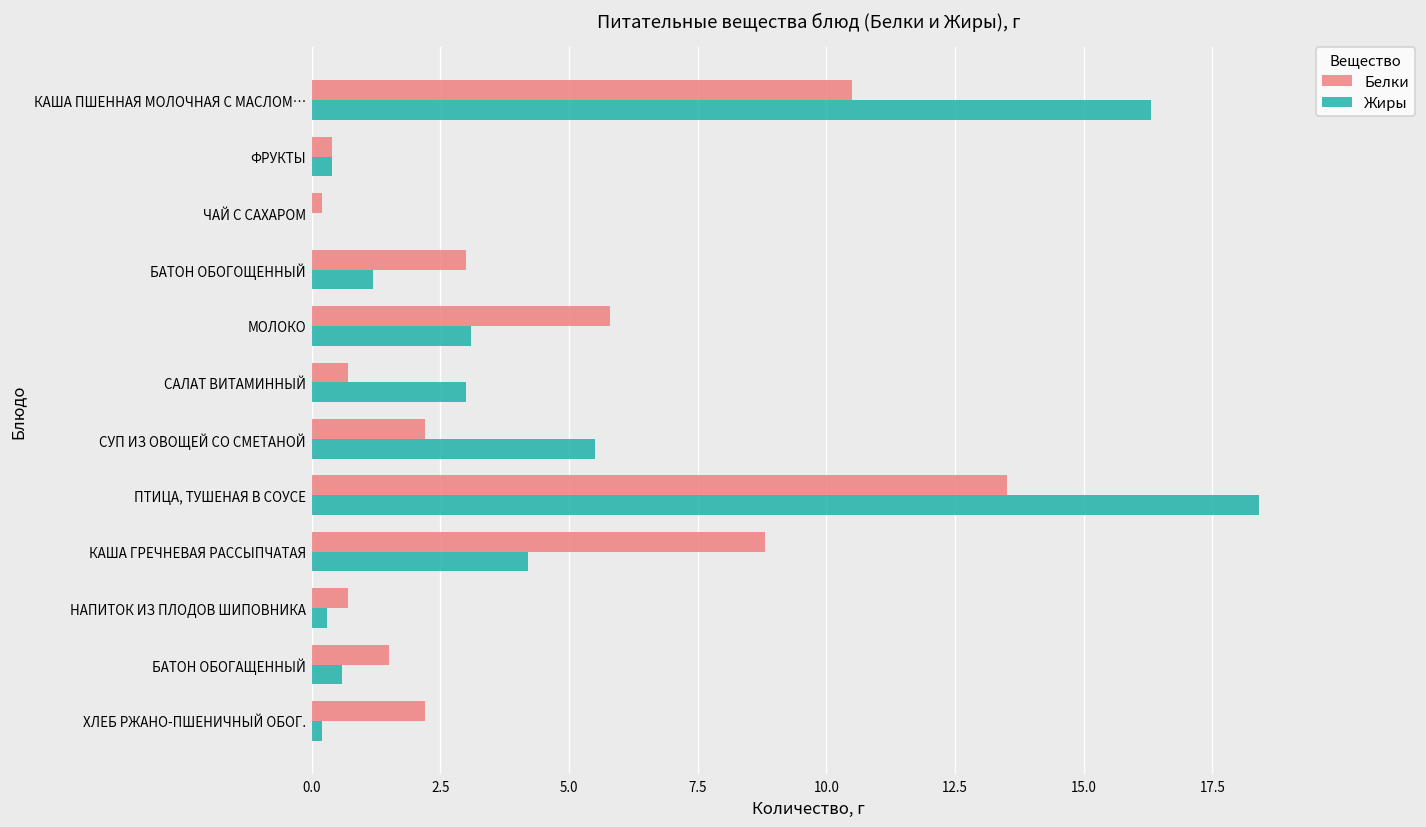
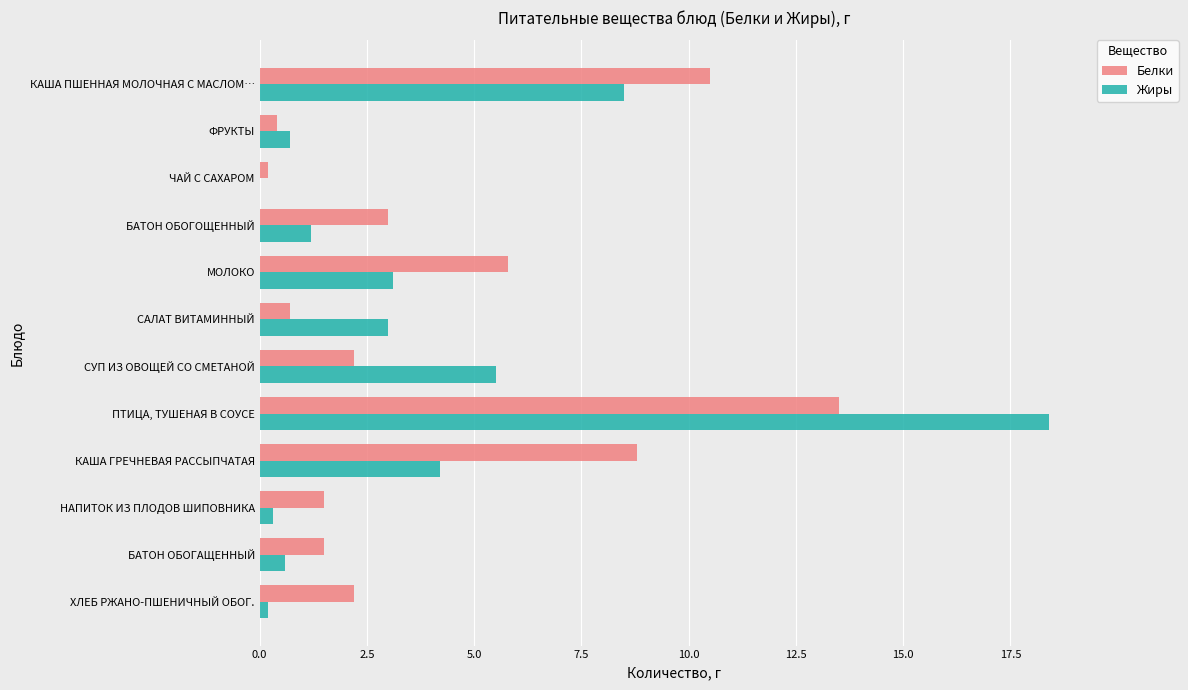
  {
    "Белки": {
      "КАША ПШЕННАЯ МОЛОЧНАЯ С МАСЛОМ…": 10.5,
      "ФРУКТЫ": 0.4,
      "ЧАЙ С САХАРОМ": 0.2,
      "БАТОН ОБОГОЩЕННЫЙ": 3.0,
      "МОЛОКО": 5.8,
      "САЛАТ ВИТАМИННЫЙ": 0.7,
      "СУП ИЗ ОВОЩЕЙ СО СМЕТАНОЙ": 2.2,
      "ПТИЦА, ТУШЕНАЯ В СОУСЕ": 13.5,
      "КАША ГРЕЧНЕВАЯ РАССЫПЧАТАЯ": 8.8,
-     "НАПИТОК ИЗ ПЛОДОВ ШИПОВНИКА": 0.7,
+     "НАПИТОК ИЗ ПЛОДОВ ШИПОВНИКА": 1.5,
      "БАТОН ОБОГАЩЕННЫЙ": 1.5,
      "ХЛЕБ РЖАНО-ПШЕНИЧНЫЙ ОБОГ.": 2.2
    },
    "Жиры": {
-     "КАША ПШЕННАЯ МОЛОЧНАЯ С МАСЛОМ…": 16.3,
-     "ФРУКТЫ": 0.4,
+     "КАША ПШЕННАЯ МОЛОЧНАЯ С МАСЛОМ…": 8.5,
+     "ФРУКТЫ": 0.7,
      "ЧАЙ С САХАРОМ": 0.0,
      "БАТОН ОБОГОЩЕННЫЙ": 1.2,
      "МОЛОКО": 3.1,
      "САЛАТ ВИТАМИННЫЙ": 3.0,
      "СУП ИЗ ОВОЩЕЙ СО СМЕТАНОЙ": 5.5,
      "ПТИЦА, ТУШЕНАЯ В СОУСЕ": 18.4,
      "КАША ГРЕЧНЕВАЯ РАССЫПЧАТАЯ": 4.2,
      "НАПИТОК ИЗ ПЛОДОВ ШИПОВНИКА": 0.3,
      "БАТОН ОБОГАЩЕННЫЙ": 0.6,
      "ХЛЕБ РЖАНО-ПШЕНИЧНЫЙ ОБОГ.": 0.2
    }
  }
